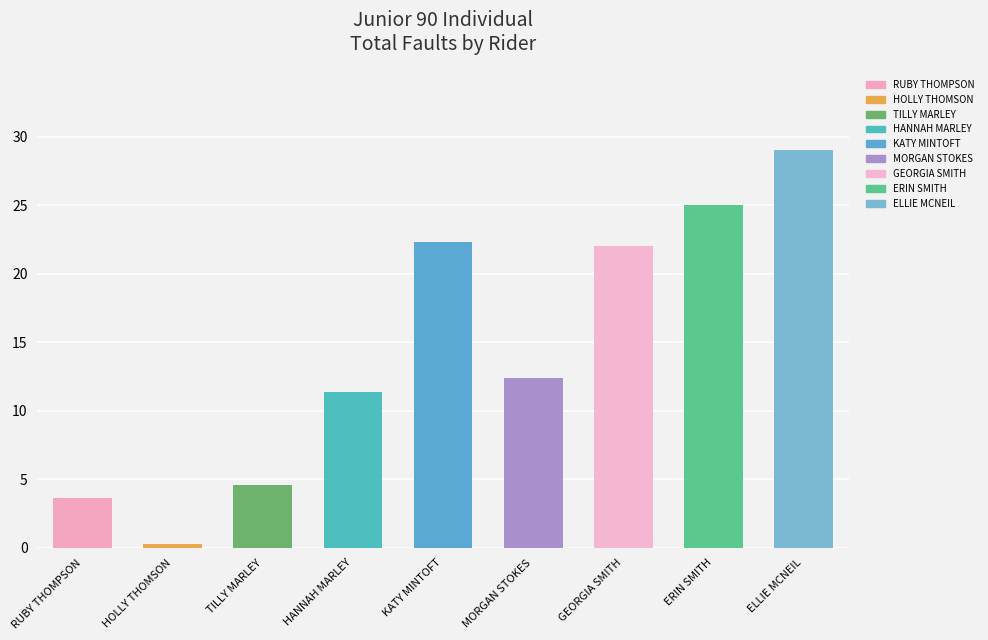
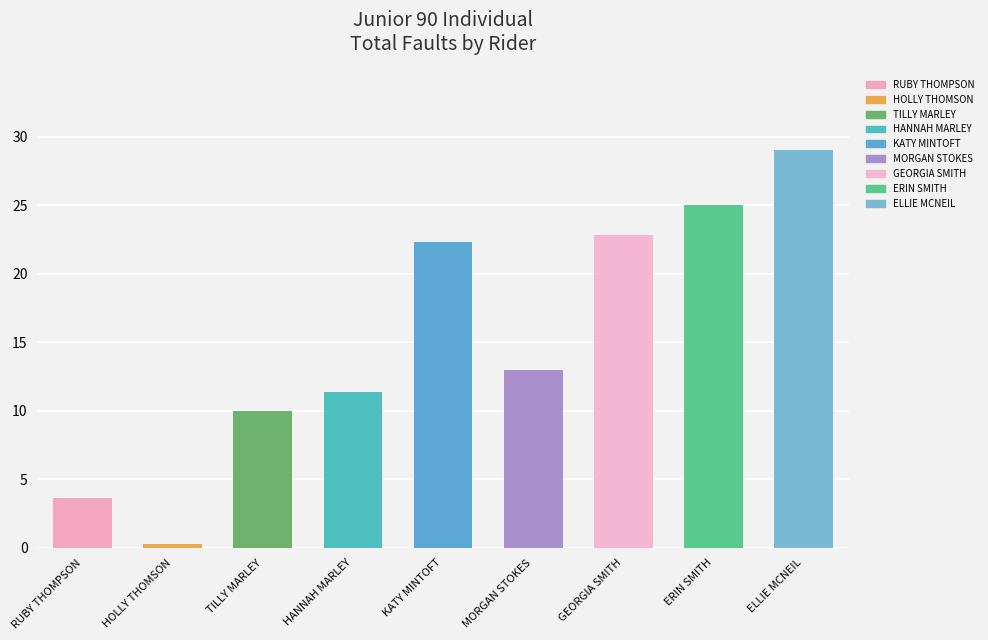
  {
    "RUBY THOMPSON": 3.6,
    "HOLLY THOMSON": 0.3,
-   "TILLY MARLEY": 4.6,
+   "TILLY MARLEY": 10.0,
    "HANNAH MARLEY": 11.4,
    "KATY MINTOFT": 22.3,
-   "MORGAN STOKES": 12.4,
-   "GEORGIA SMITH": 22.0,
+   "MORGAN STOKES": 13.0,
+   "GEORGIA SMITH": 22.8,
    "ERIN SMITH": 25.0,
    "ELLIE MCNEIL": 29.0
  }
